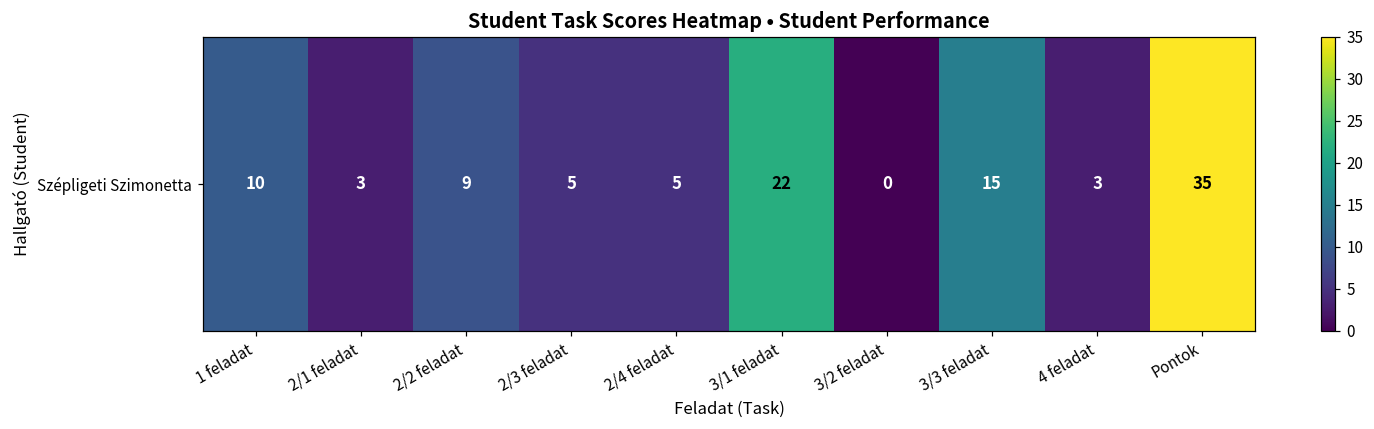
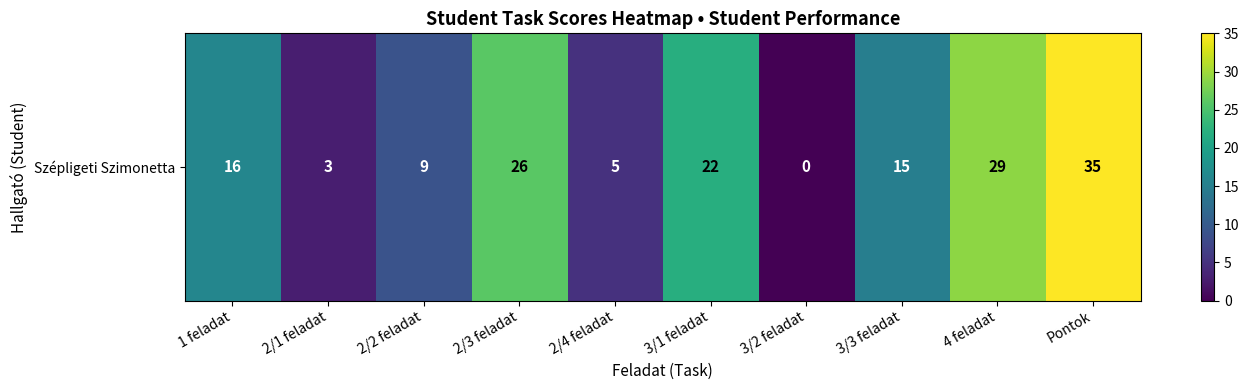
  {
    "Szépligeti Szimonetta": {
-     "1 feladat": 10,
+     "1 feladat": 16,
      "2/1 feladat": 3,
      "2/2 feladat": 9,
-     "2/3 feladat": 5,
+     "2/3 feladat": 26,
      "2/4 feladat": 5,
      "3/1 feladat": 22,
      "3/2 feladat": 0,
      "3/3 feladat": 15,
-     "4 feladat": 3,
+     "4 feladat": 29,
      "Pontok": 35
    }
  }
